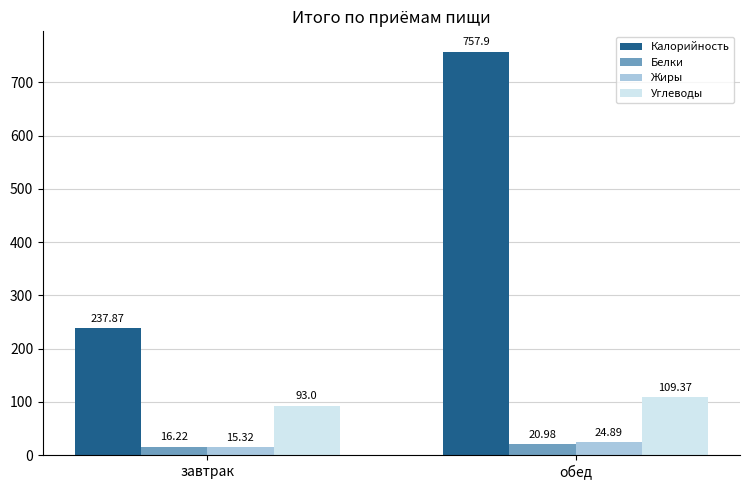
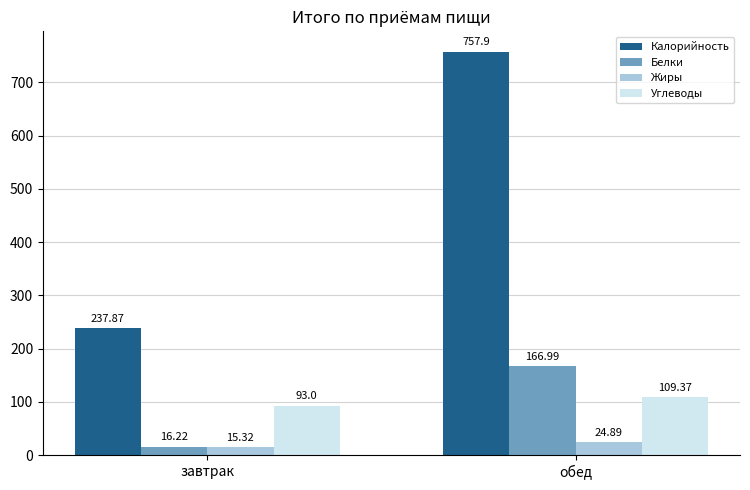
  {
    "Калорийность": {
      "завтрак": 237.87,
      "обед": 757.9
    },
    "Белки": {
      "завтрак": 16.22,
-     "обед": 20.98
+     "обед": 166.99
    }
  }
